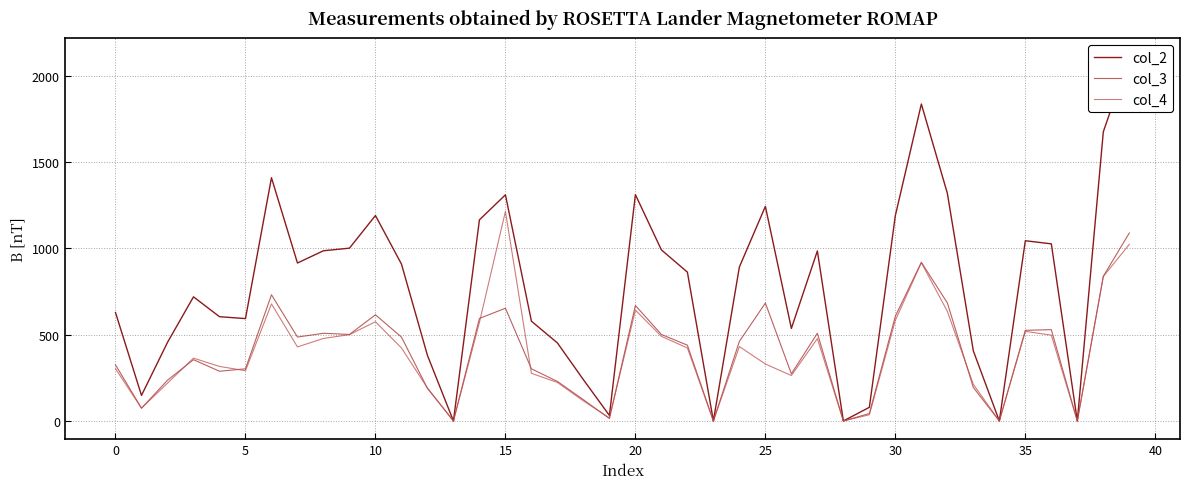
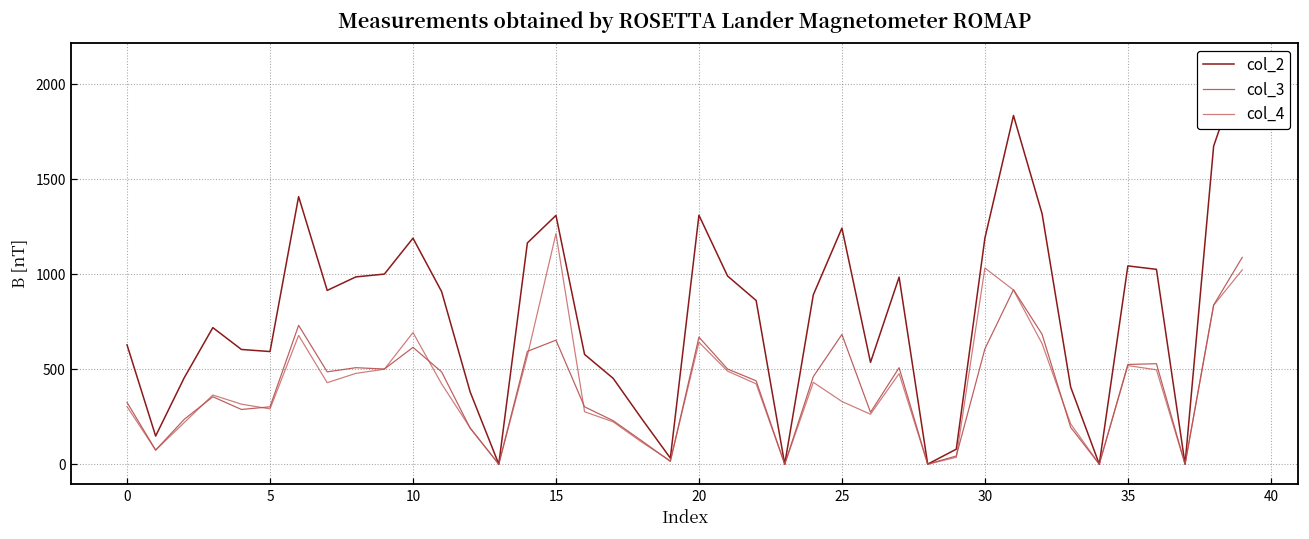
  {
    "col_4": {
      "0": 300,
-     "10": 580,
+     "10": 690,
      "15": 1210,
      "20": 640,
      "25": 330,
-     "30": 580
+     "30": 1030
    }
  }
